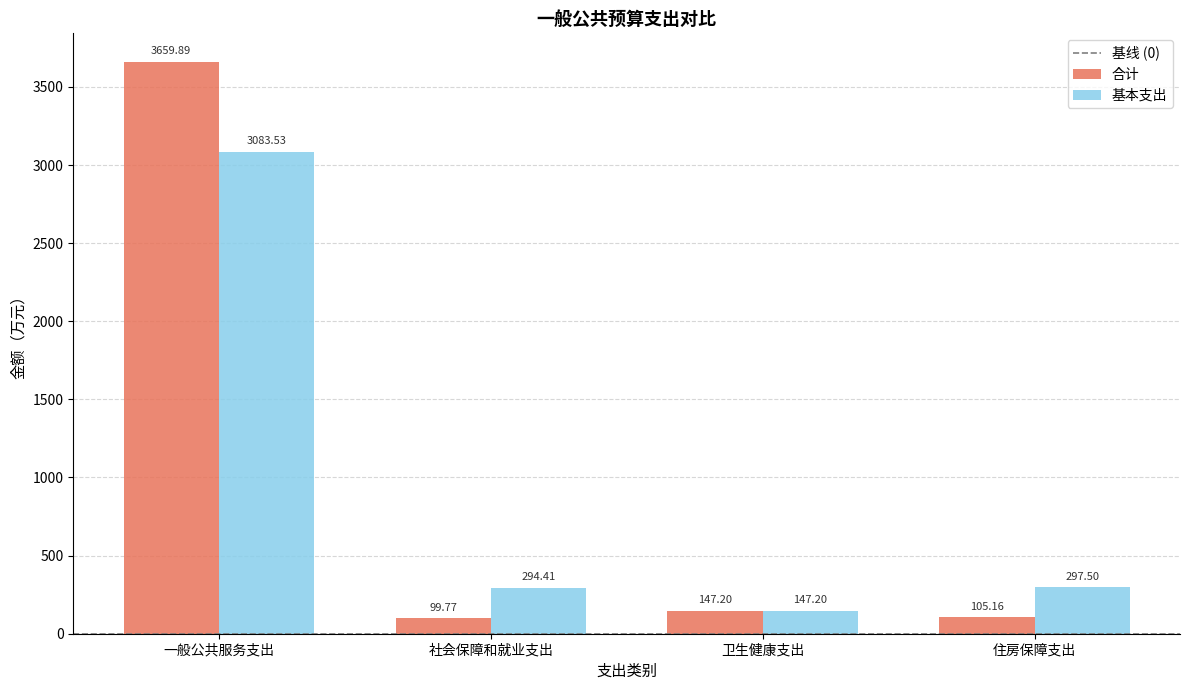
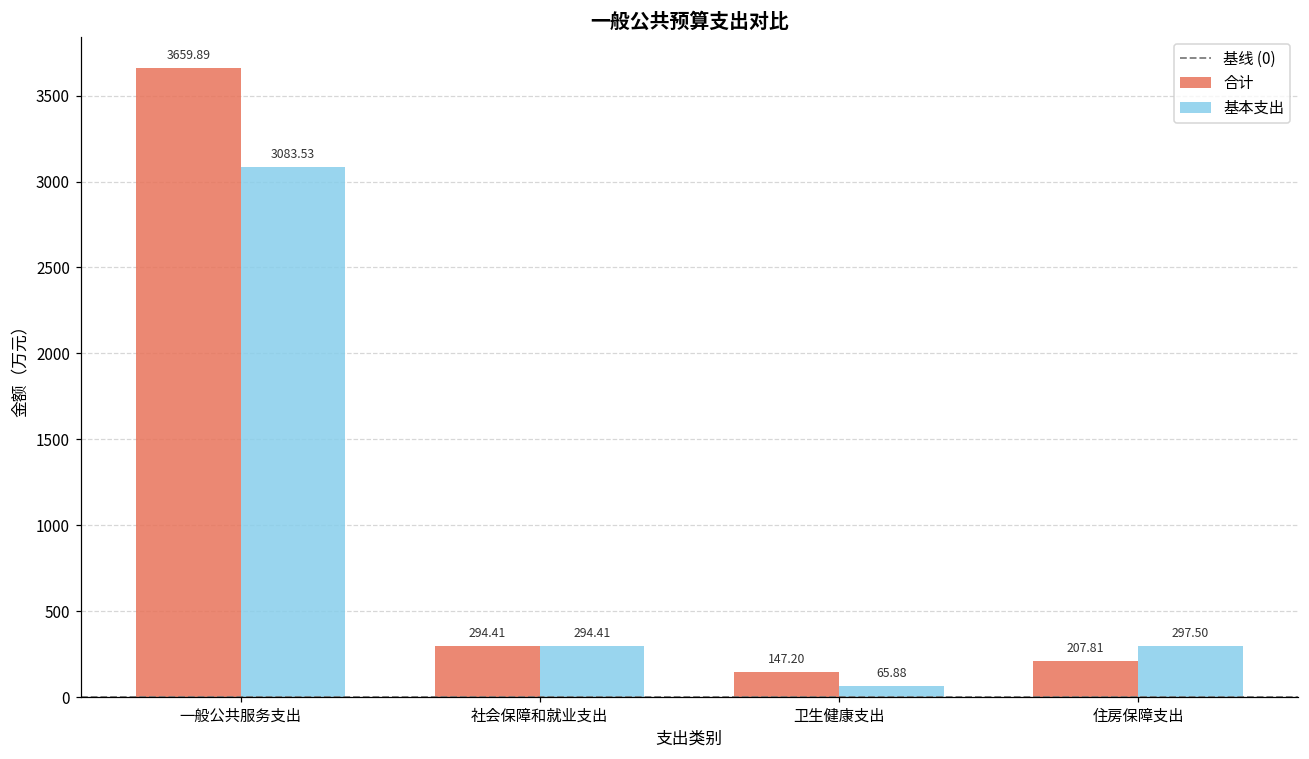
  {
    "合计": {
      "一般公共服务支出": 3659.89,
-     "社会保障和就业支出": 99.77,
+     "社会保障和就业支出": 294.41,
      "卫生健康支出": 147.20,
-     "住房保障支出": 105.16
+     "住房保障支出": 207.81
    },
    "基本支出": {
      "一般公共服务支出": 3083.53,
      "社会保障和就业支出": 294.41,
-     "卫生健康支出": 147.20,
+     "卫生健康支出": 65.88,
      "住房保障支出": 297.50
    }
  }
